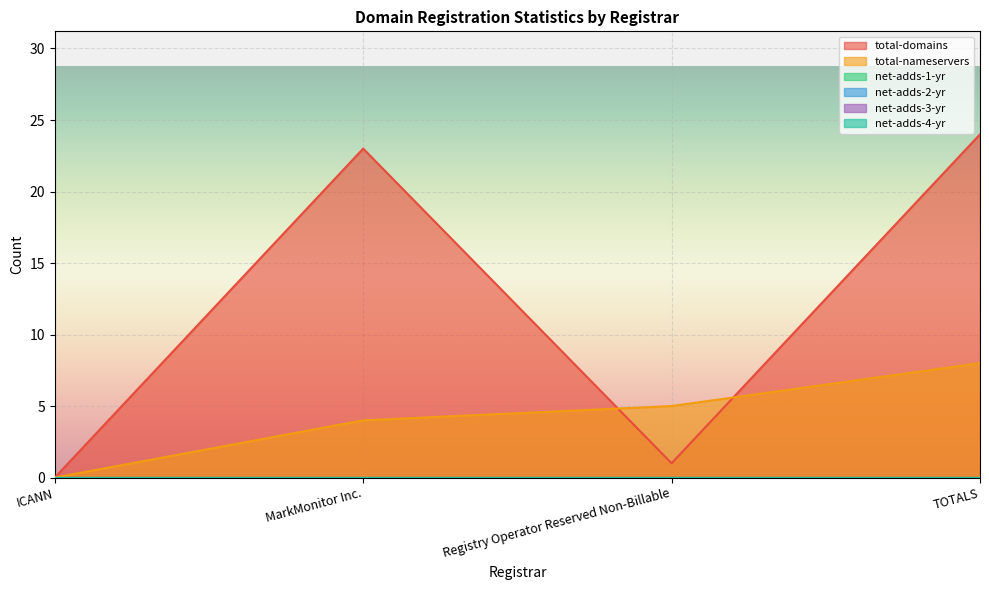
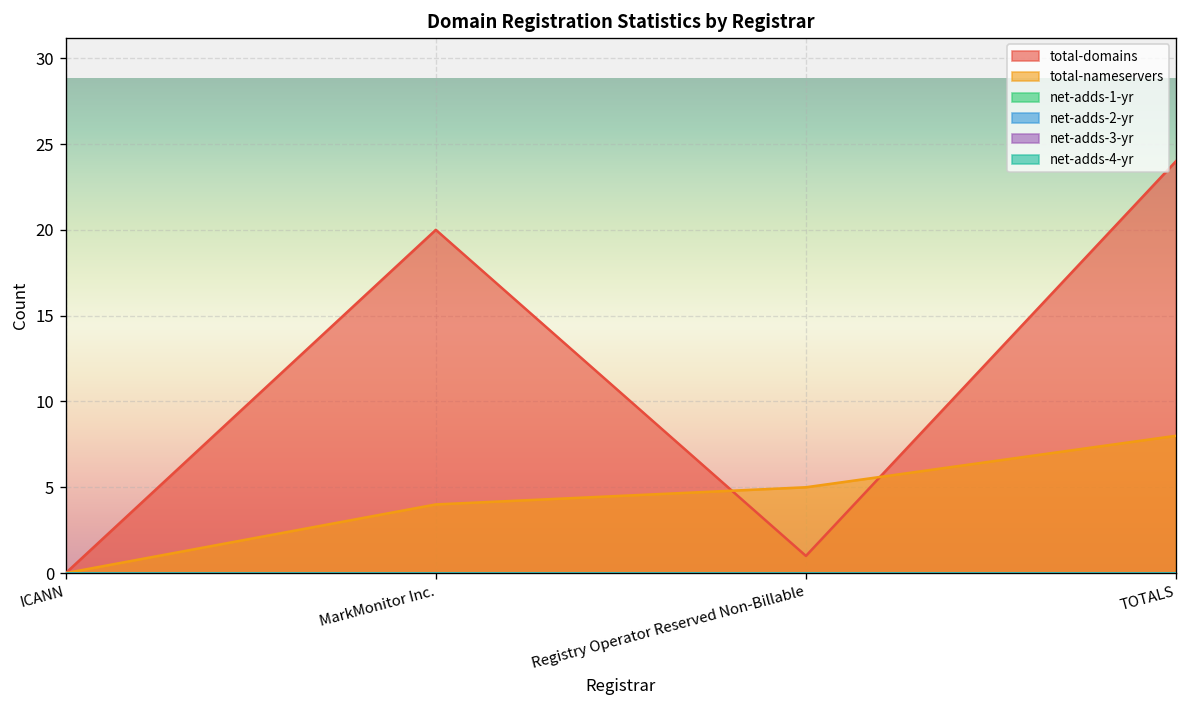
  {
    "total-domains": {
-     "MarkMonitor Inc.": 23,
+     "MarkMonitor Inc.": 20,
      "Registry Operator Reserved Non-Billable": 1,
      "TOTALS": 24
    },
    "total-nameservers": {
      "MarkMonitor Inc.": 4,
      "Registry Operator Reserved Non-Billable": 5,
      "TOTALS": 8
    },
    "net-adds-4-yr": {
      "MarkMonitor Inc.": 0,
      "Registry Operator Reserved Non-Billable": 0,
      "TOTALS": 0
    }
  }
